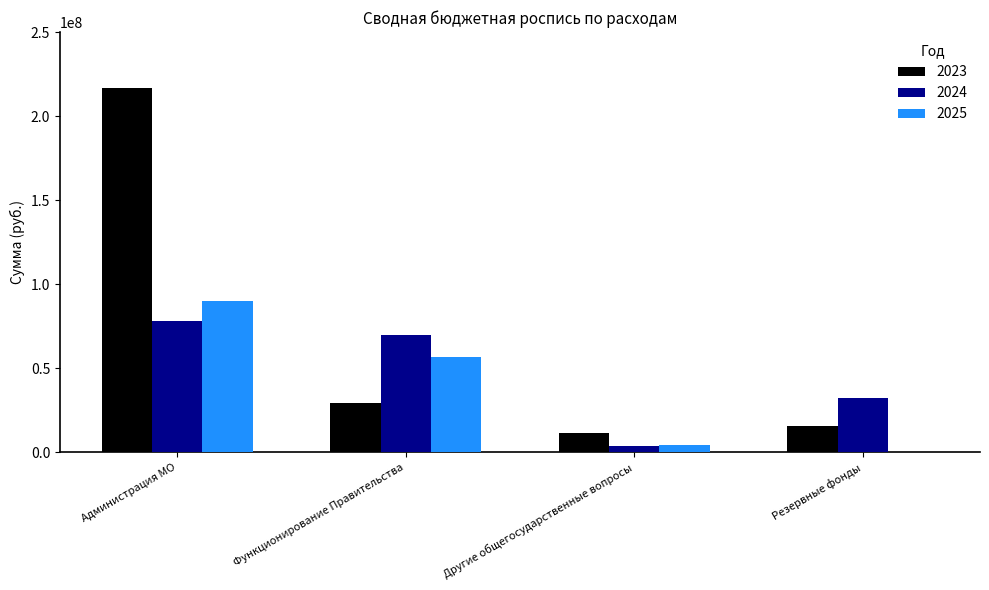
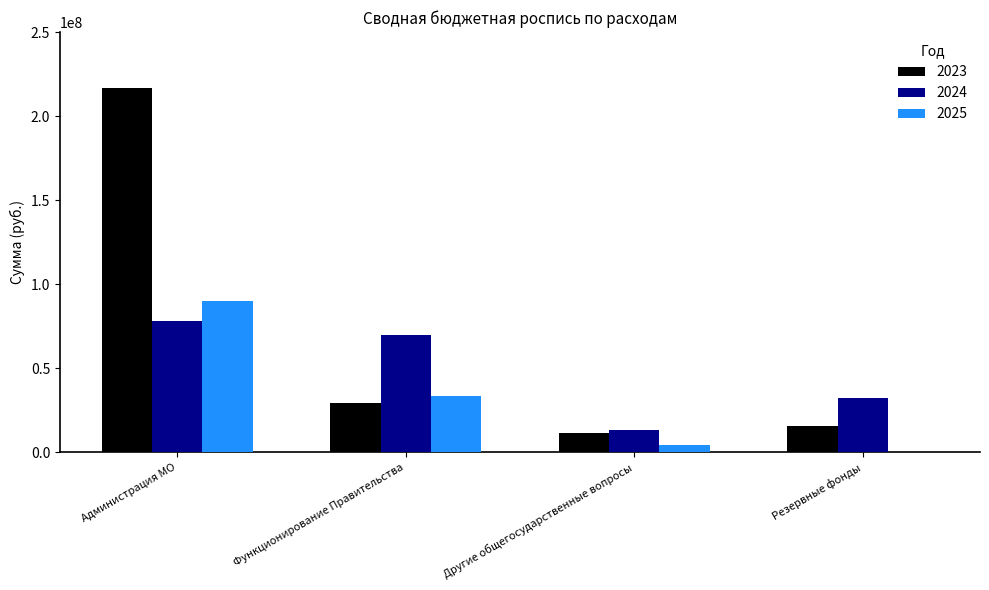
  {
    "2023": {
      "Администрация МО": 217000000,
      "Функционирование Правительства": 29000000,
      "Другие общегосударственные вопросы": 12000000,
      "Резервные фонды": 16000000
    },
    "2024": {
      "Администрация МО": 78000000,
      "Функционирование Правительства": 70000000,
-     "Другие общегосударственные вопросы": 4000000,
+     "Другие общегосударственные вопросы": 13000000,
      "Резервные фонды": 32000000
    },
    "2025": {
      "Администрация МО": 90000000,
-     "Функционирование Правительства": 57000000,
+     "Функционирование Правительства": 33000000,
      "Другие общегосударственные вопросы": 4000000
    }
  }
